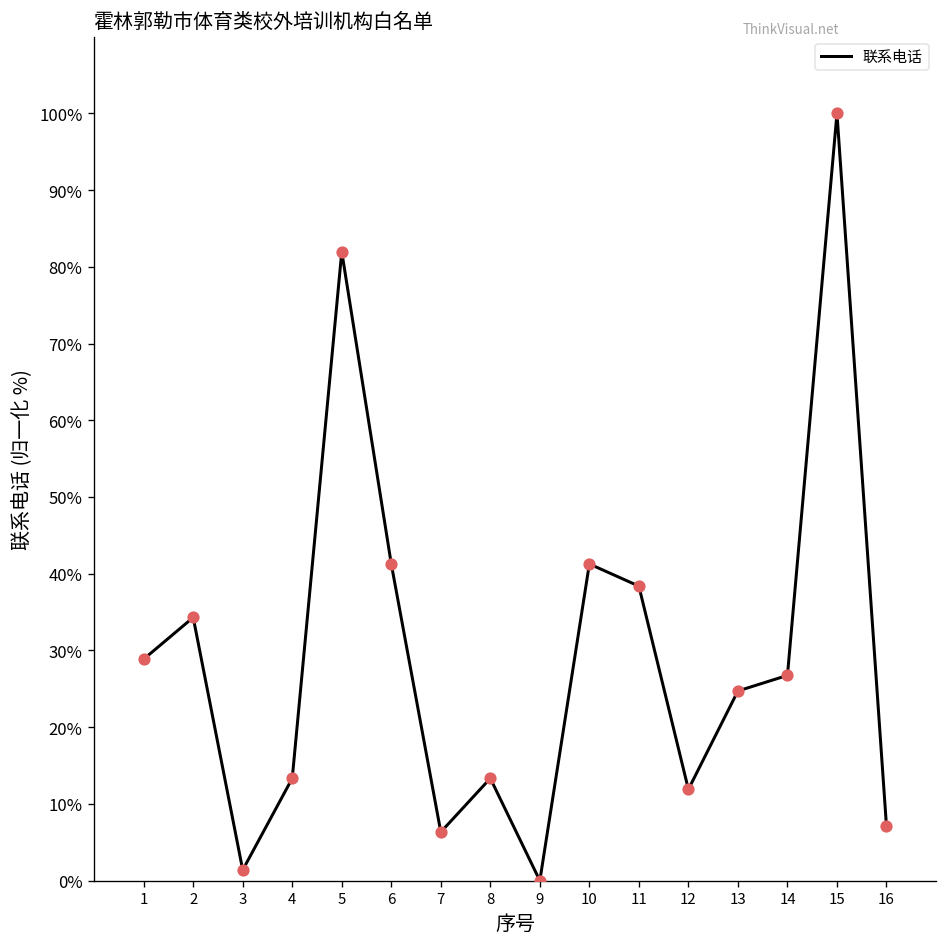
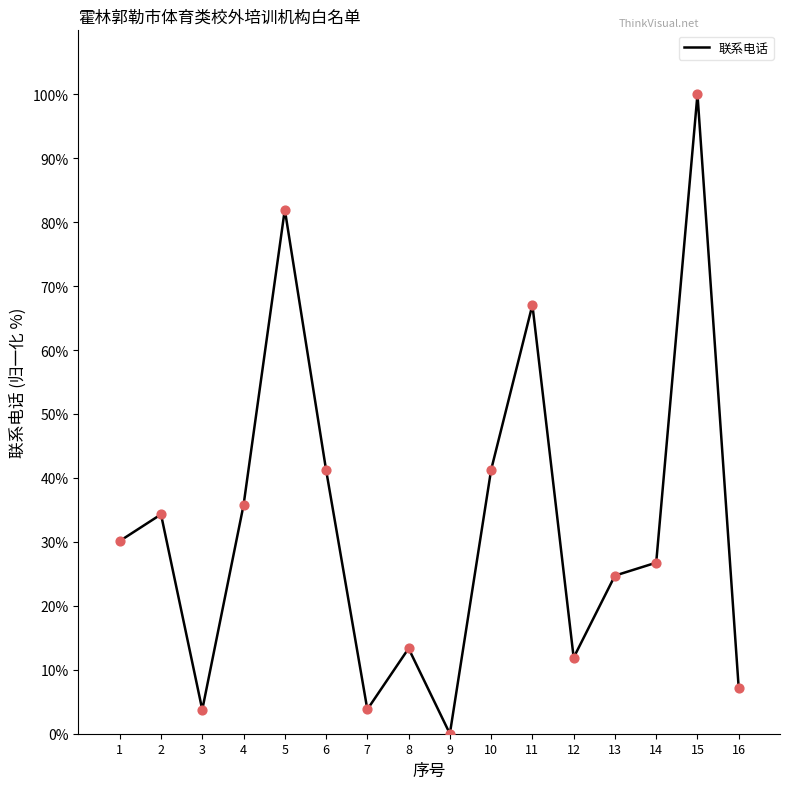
  {
-   "1": "29%",
+   "1": "30%",
    "2": "34%",
-   "3": "1%",
-   "4": "13%",
+   "3": "4%",
+   "4": "36%",
    "5": "82%",
    "6": "41%",
-   "7": "6%",
+   "7": "4%",
    "8": "13%",
    "9": "0%",
    "10": "41%",
-   "11": "38%",
+   "11": "67%",
    "12": "12%",
    "13": "25%",
    "14": "27%",
    "15": "100%",
    "16": "7%"
  }
